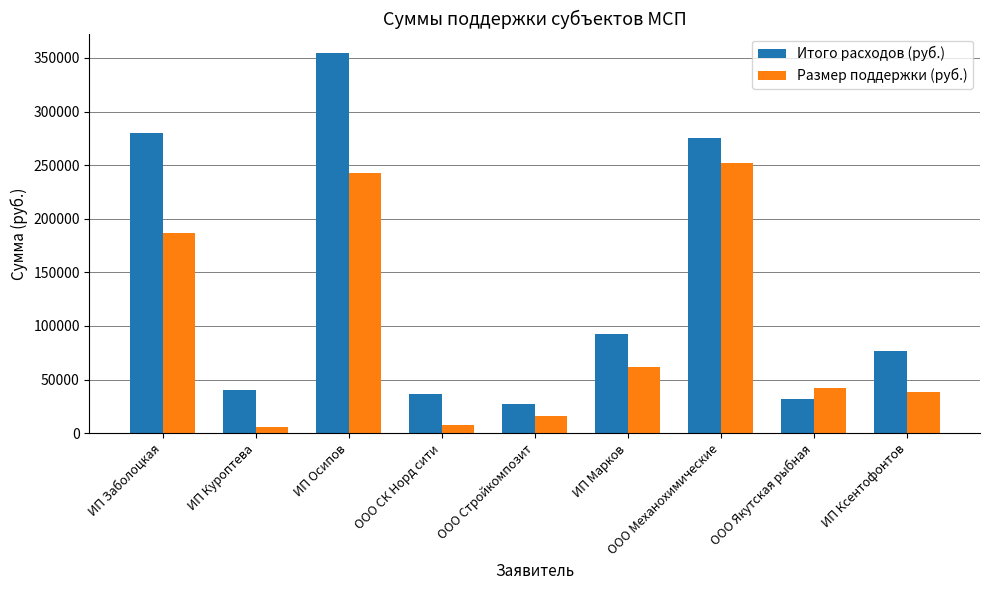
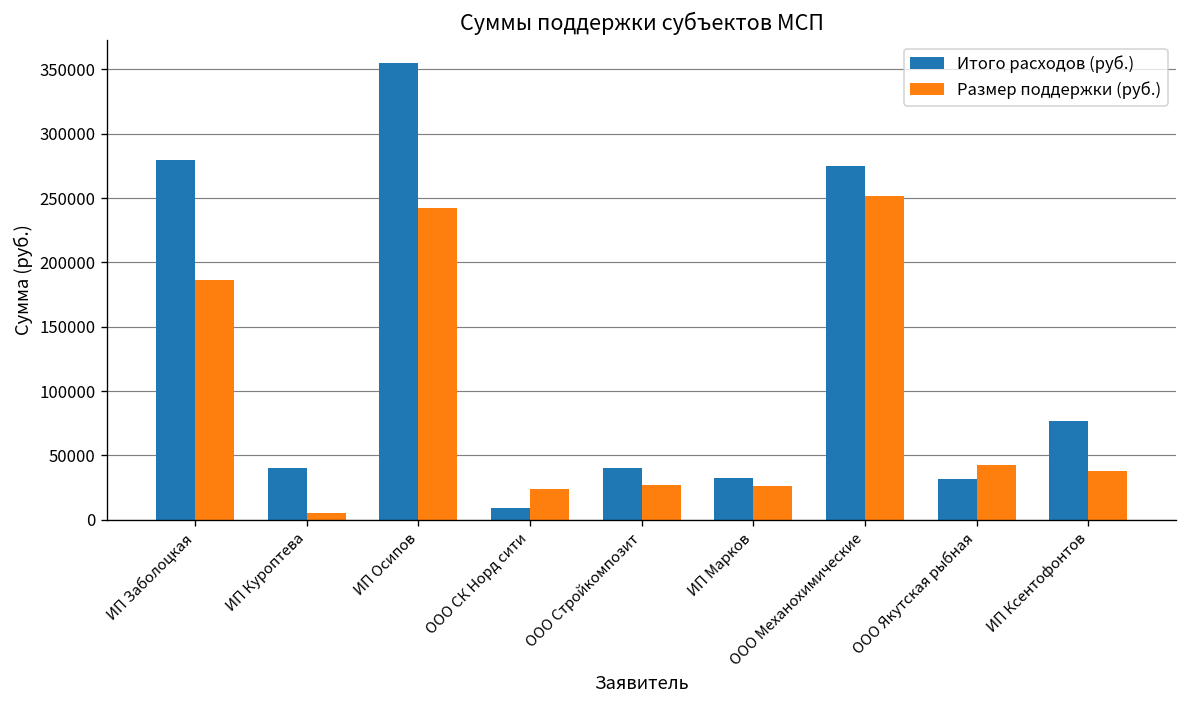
  {
    "Итого расходов (руб.)": {
      "ИП Заболоцкая": 280000,
      "ИП Куроптева": 40000,
      "ИП Осипов": 355000,
-     "ООО СК Норд сити": 36000,
-     "ООО Стройкомпозит": 27000,
-     "ИП Марков": 92000,
+     "ООО СК Норд сити": 9000,
+     "ООО Стройкомпозит": 40000,
+     "ИП Марков": 33000,
      "ООО Механохимические": 275000,
      "ООО Якутская рыбная": 32000,
      "ИП Ксентофонтов": 76000
    },
    "Размер поддержки (руб.)": {
      "ИП Заболоцкая": 187000,
      "ИП Куроптева": 5000,
      "ИП Осипов": 243000,
-     "ООО СК Норд сити": 8000,
-     "ООО Стройкомпозит": 16000,
-     "ИП Марков": 62000,
+     "ООО СК Норд сити": 24000,
+     "ООО Стройкомпозит": 27000,
+     "ИП Марков": 26000,
      "ООО Механохимические": 252000,
      "ООО Якутская рыбная": 42000,
      "ИП Ксентофонтов": 38000
    }
  }
